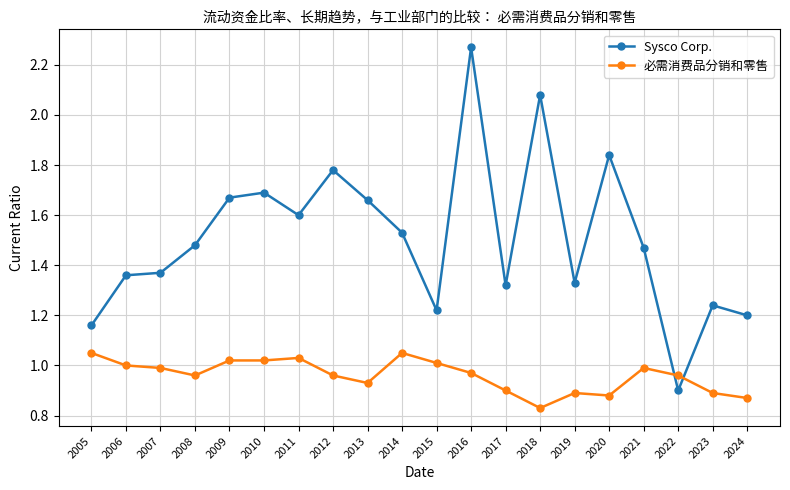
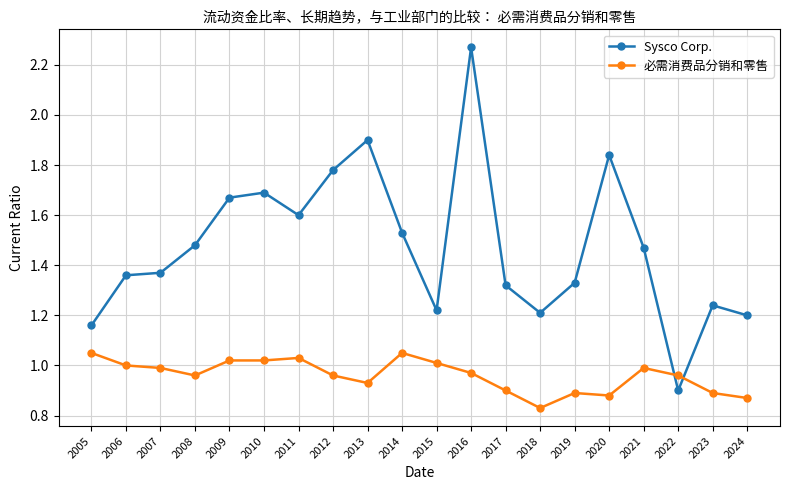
  {
    "Sysco Corp.": {
      "2005": 1.16,
      "2006": 1.36,
      "2007": 1.37,
      "2008": 1.48,
      "2009": 1.67,
      "2010": 1.69,
      "2011": 1.60,
      "2012": 1.78,
-     "2013": 1.66,
+     "2013": 1.90,
      "2014": 1.53,
      "2015": 1.22,
      "2016": 2.27,
      "2017": 1.32,
-     "2018": 2.08,
+     "2018": 1.21,
      "2019": 1.33,
      "2020": 1.84,
      "2021": 1.47,
      "2022": 0.90,
      "2023": 1.24,
      "2024": 1.20
    },
    "必需消费品分销和零售": {
      "2005": 1.05,
      "2006": 1.00,
      "2007": 0.99,
      "2008": 0.96,
      "2009": 1.02,
      "2010": 1.02,
      "2011": 1.03,
      "2012": 0.96,
      "2013": 0.93,
      "2014": 1.05,
      "2015": 1.01,
      "2016": 0.97,
      "2017": 0.90,
      "2018": 0.83,
      "2019": 0.89,
      "2020": 0.88,
      "2021": 0.99,
      "2022": 0.96,
      "2023": 0.89,
      "2024": 0.87
    }
  }
